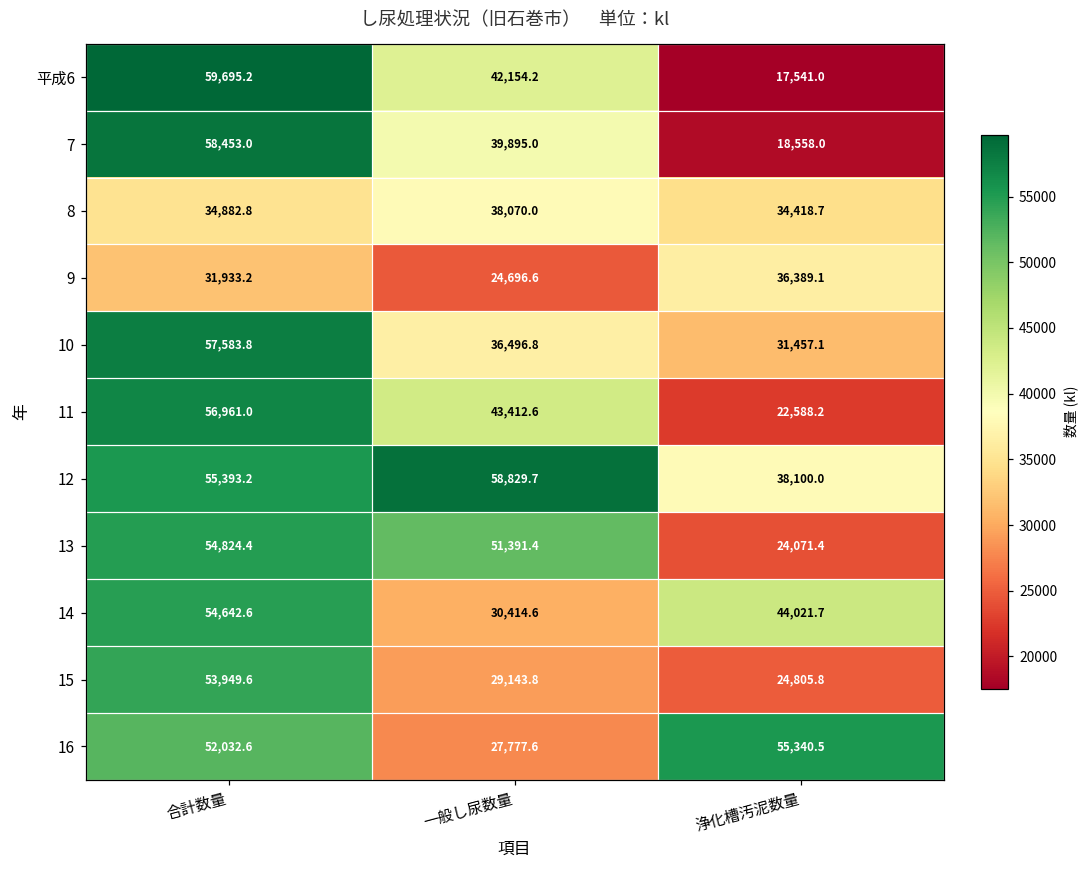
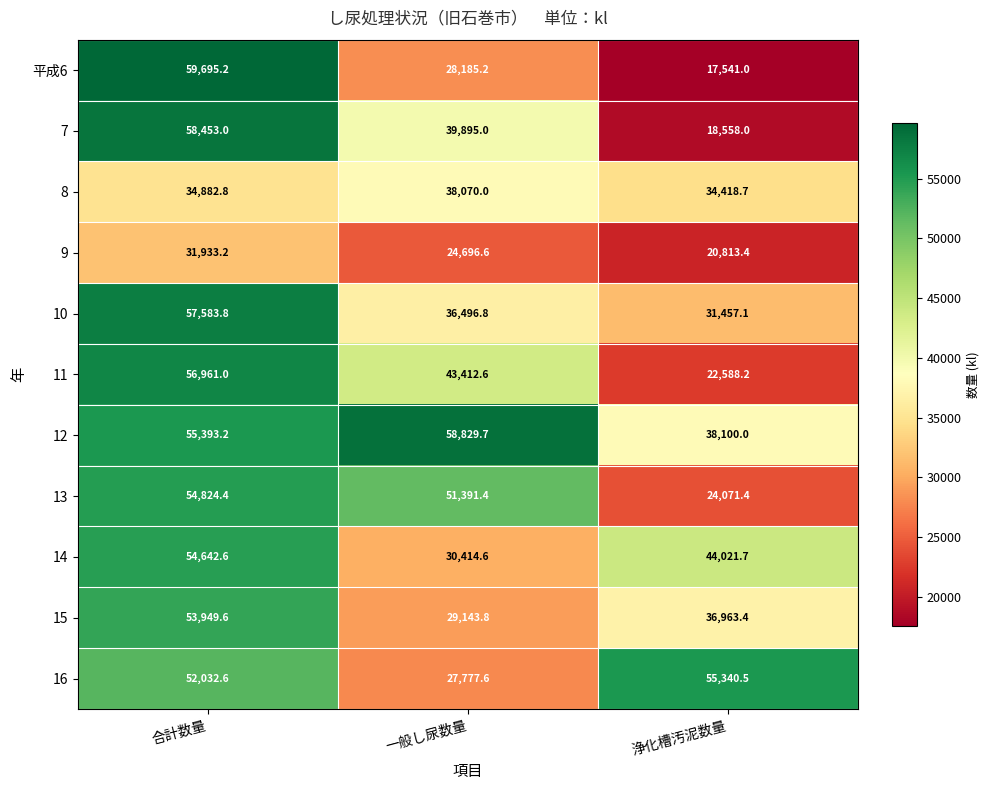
  {
    "平成6": {
      "合計数量": "59,695.2",
-     "一般し尿数量": "42,154.2",
+     "一般し尿数量": "28,185.2",
      "浄化槽汚泥数量": "17,541.0"
    },
    "7": {
      "合計数量": "58,453.0",
      "一般し尿数量": "39,895.0",
      "浄化槽汚泥数量": "18,558.0"
    },
    "8": {
      "合計数量": "34,882.8",
      "一般し尿数量": "38,070.0",
      "浄化槽汚泥数量": "34,418.7"
    },
    "9": {
      "合計数量": "31,933.2",
      "一般し尿数量": "24,696.6",
-     "浄化槽汚泥数量": "36,389.1"
+     "浄化槽汚泥数量": "20,813.4"
    },
    "10": {
      "合計数量": "57,583.8",
      "一般し尿数量": "36,496.8",
      "浄化槽汚泥数量": "31,457.1"
    },
    "11": {
      "合計数量": "56,961.0",
      "一般し尿数量": "43,412.6",
      "浄化槽汚泥数量": "22,588.2"
    },
    "12": {
      "合計数量": "55,393.2",
      "一般し尿数量": "58,829.7",
      "浄化槽汚泥数量": "38,100.0"
    },
    "13": {
      "合計数量": "54,824.4",
      "一般し尿数量": "51,391.4",
      "浄化槽汚泥数量": "24,071.4"
    },
    "14": {
      "合計数量": "54,642.6",
      "一般し尿数量": "30,414.6",
      "浄化槽汚泥数量": "44,021.7"
    },
    "15": {
      "合計数量": "53,949.6",
      "一般し尿数量": "29,143.8",
-     "浄化槽汚泥数量": "24,805.8"
+     "浄化槽汚泥数量": "36,963.4"
    },
    "16": {
      "合計数量": "52,032.6",
      "一般し尿数量": "27,777.6",
      "浄化槽汚泥数量": "55,340.5"
    }
  }
